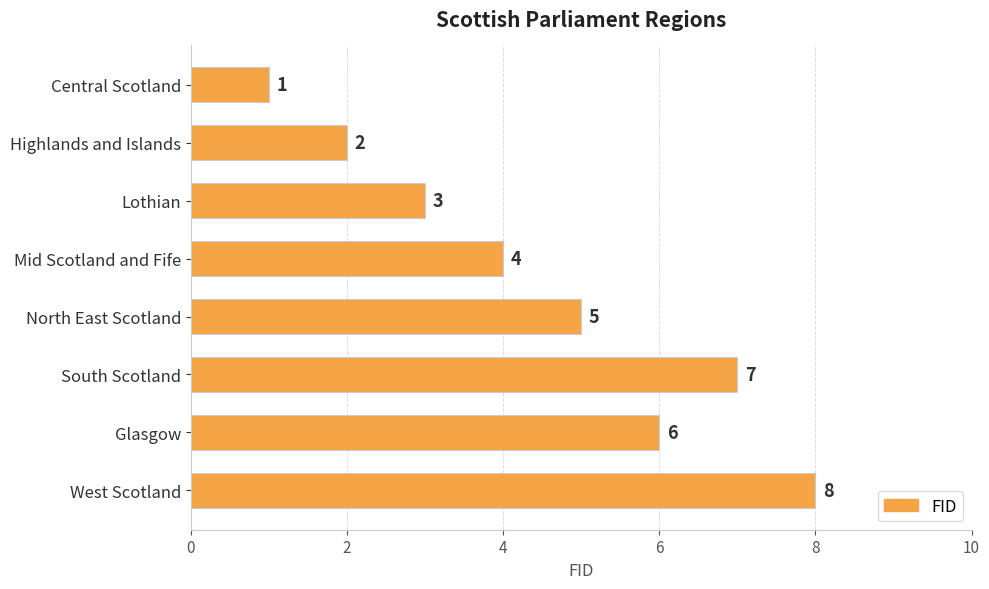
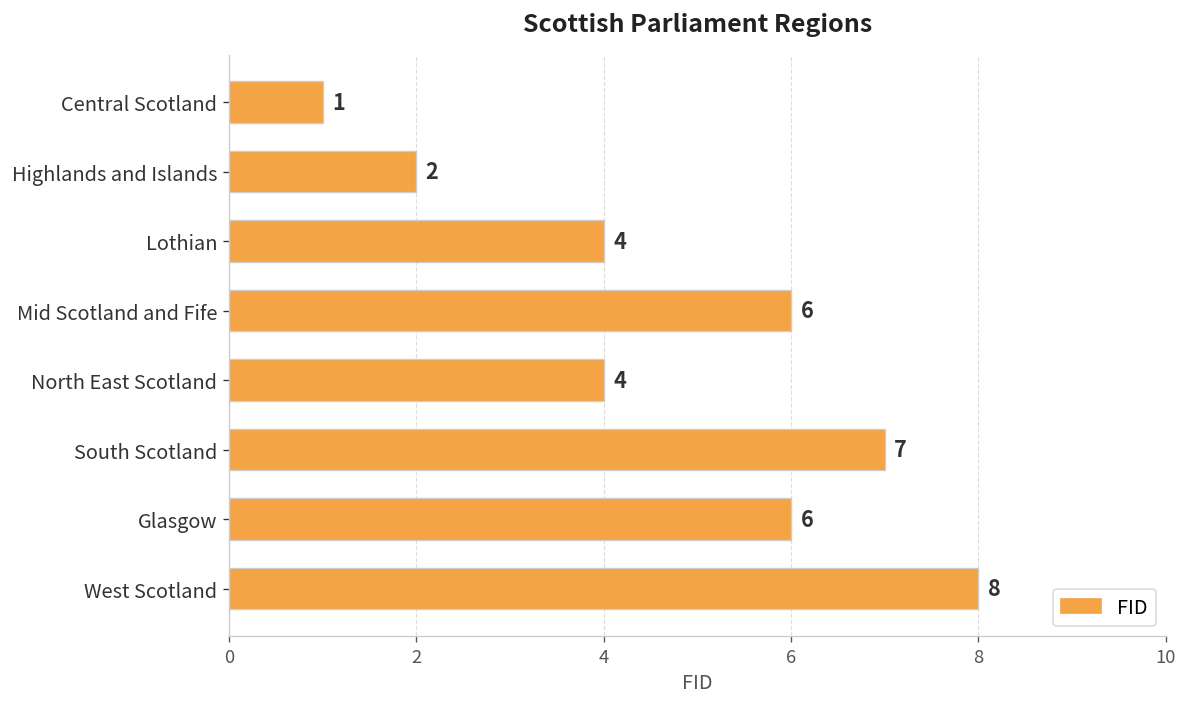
  {
    "Central Scotland": 1,
    "Highlands and Islands": 2,
-   "Lothian": 3,
-   "Mid Scotland and Fife": 4,
-   "North East Scotland": 5,
+   "Lothian": 4,
+   "Mid Scotland and Fife": 6,
+   "North East Scotland": 4,
    "South Scotland": 7,
    "Glasgow": 6,
    "West Scotland": 8
  }
